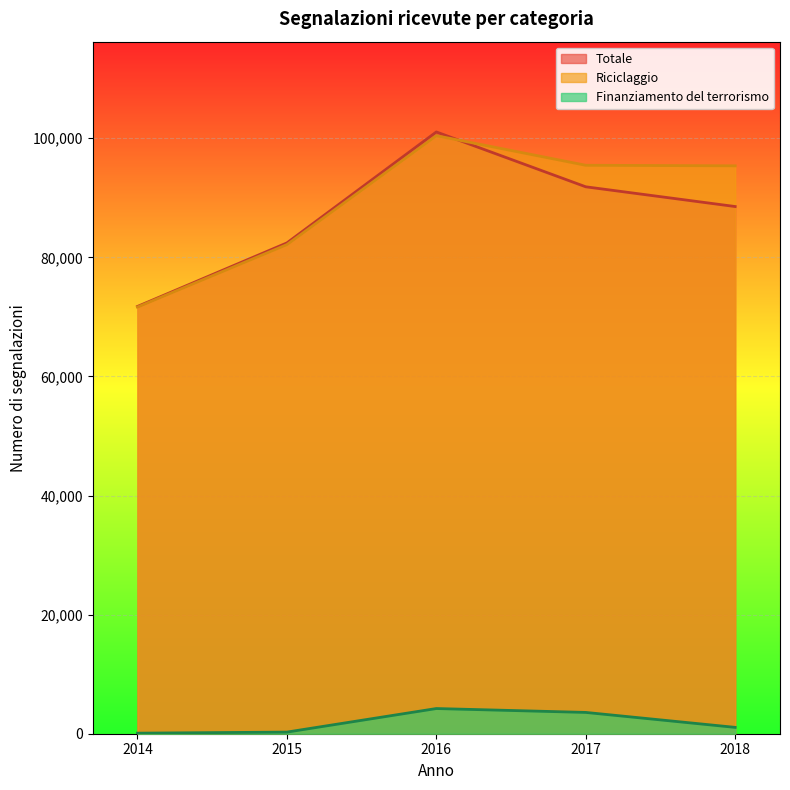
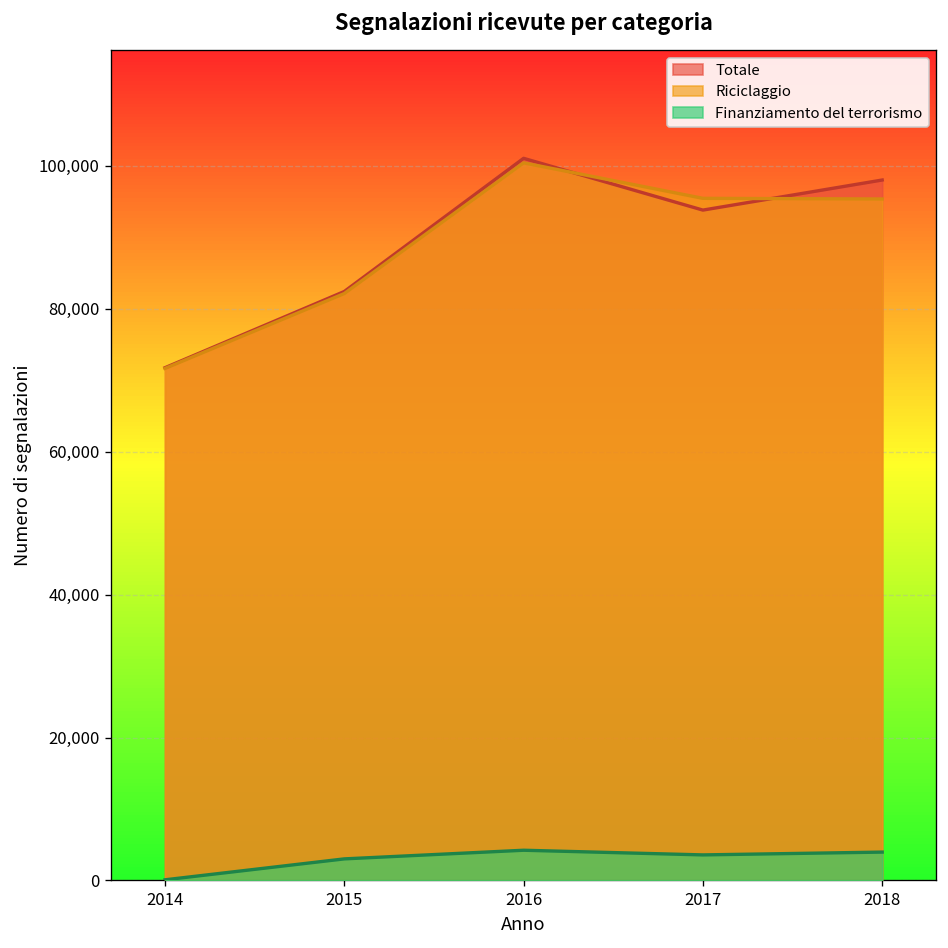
  {
    "Totale": {
      "2016": "101,000",
-     "2017": "92,000",
-     "2018": "89,000"
+     "2017": "94,000",
+     "2018": "98,000"
    },
    "Riciclaggio": {
      "2016": "100,000",
      "2017": "95,000",
      "2018": "95,000"
    },
    "Finanziamento del terrorismo": {
      "2014": "0",
-     "2015": "0",
+     "2015": "3,000",
      "2016": "4,000",
      "2017": "4,000",
-     "2018": "1,000"
+     "2018": "4,000"
    }
  }
